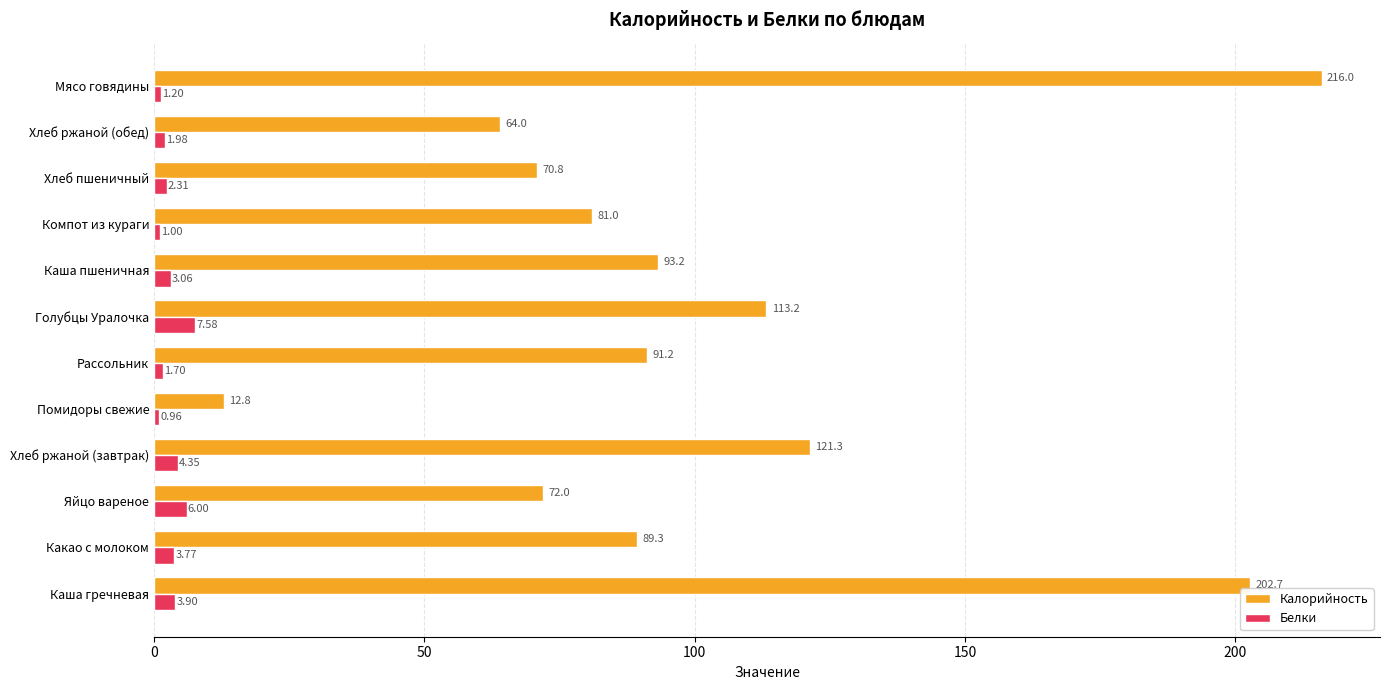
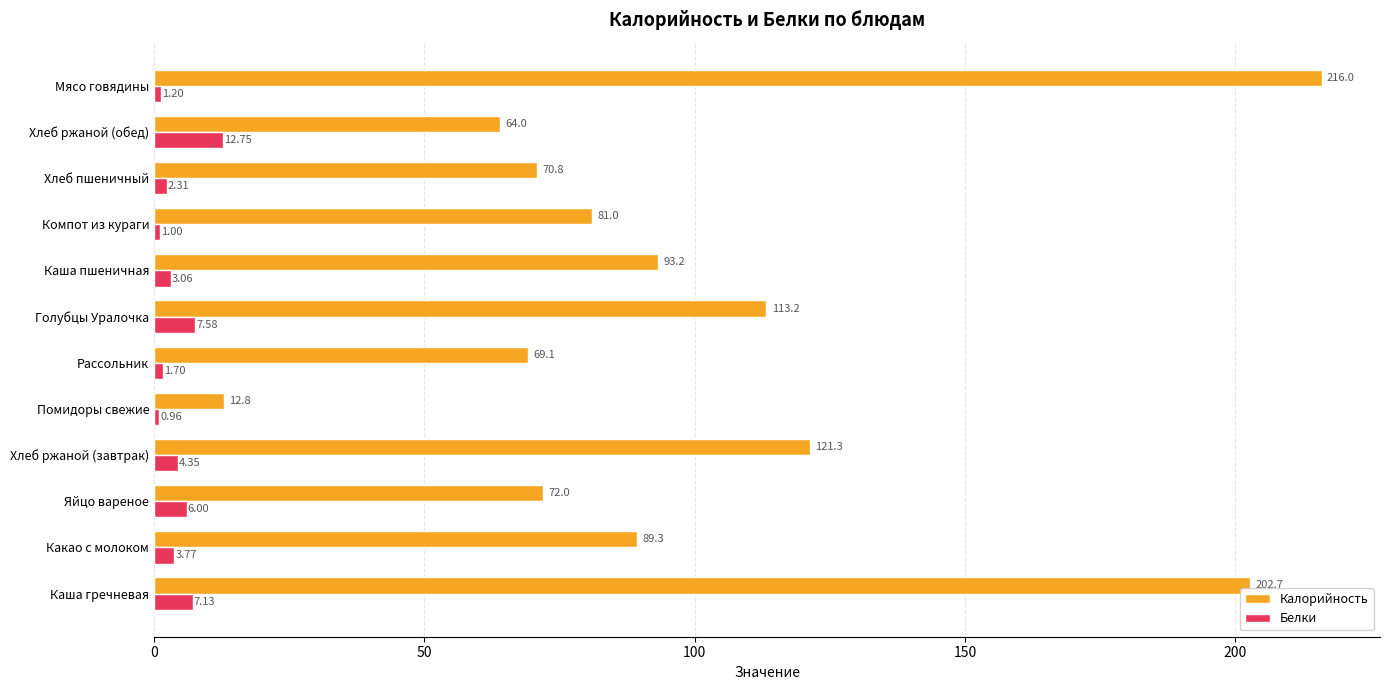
  {
    "Калорийность": {
      "Мясо говядины": 216.0,
      "Хлеб ржаной (обед)": 64.0,
      "Хлеб пшеничный": 70.8,
      "Компот из кураги": 81.0,
      "Каша пшеничная": 93.2,
      "Голубцы Уралочка": 113.2,
-     "Рассольник": 91.2,
+     "Рассольник": 69.1,
      "Помидоры свежие": 12.8,
      "Хлеб ржаной (завтрак)": 121.3,
      "Яйцо вареное": 72.0,
      "Какао с молоком": 89.3
    },
    "Белки": {
      "Мясо говядины": 1.20,
-     "Хлеб ржаной (обед)": 1.98,
+     "Хлеб ржаной (обед)": 12.75,
      "Хлеб пшеничный": 2.31,
      "Компот из кураги": 1.00,
      "Каша пшеничная": 3.06,
      "Голубцы Уралочка": 7.58,
      "Рассольник": 1.70,
      "Помидоры свежие": 0.96,
      "Хлеб ржаной (завтрак)": 4.35,
      "Яйцо вареное": 6.00,
      "Какао с молоком": 3.77,
-     "Каша гречневая": 3.90
+     "Каша гречневая": 7.13
    }
  }
